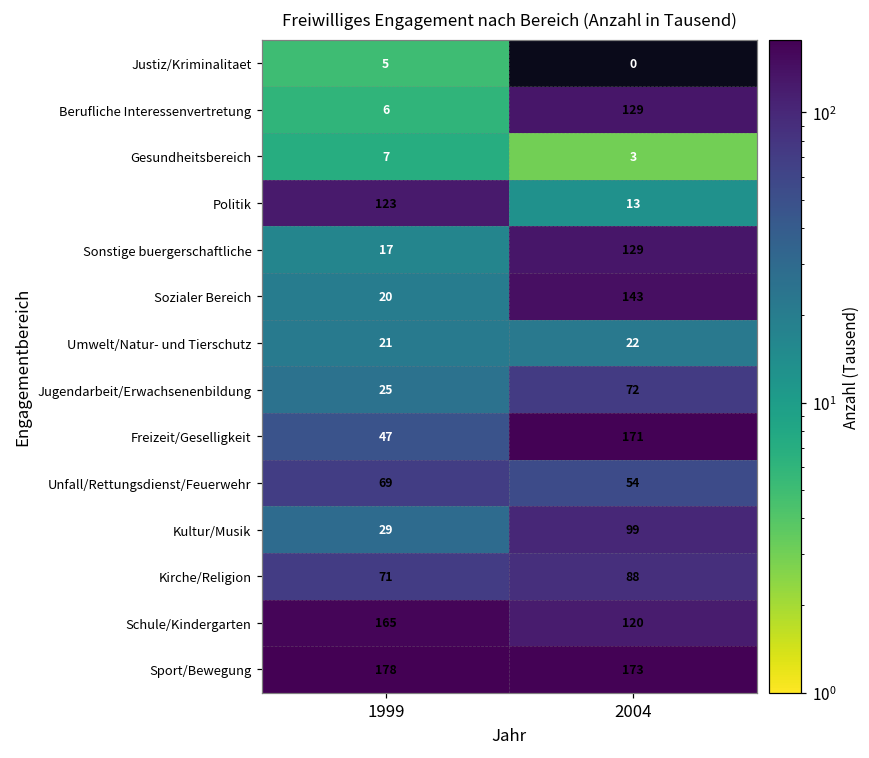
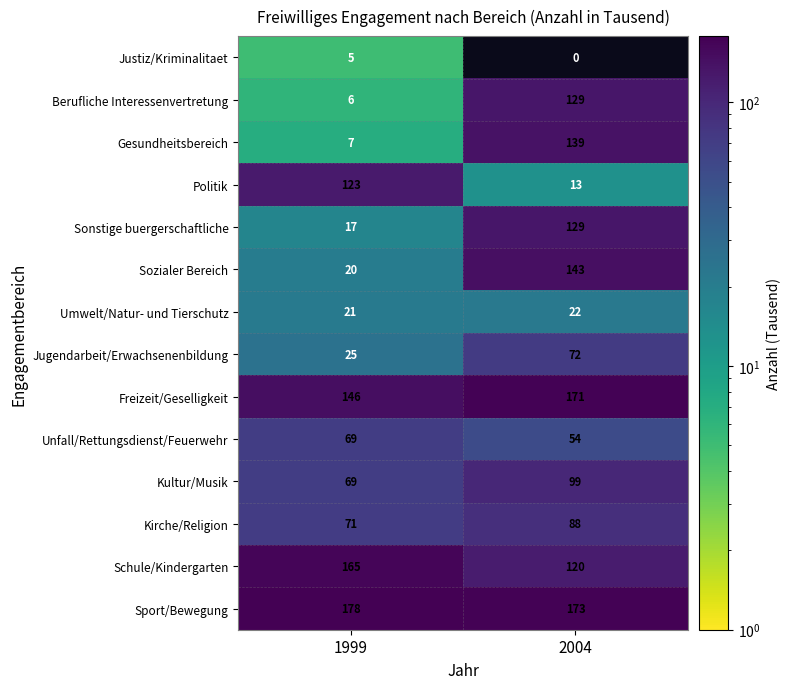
  {
    "Justiz/Kriminalitaet": {
      "1999": 5,
      "2004": 0
    },
    "Berufliche Interessenvertretung": {
      "1999": 6,
      "2004": 129
    },
    "Gesundheitsbereich": {
      "1999": 7,
-     "2004": 3
+     "2004": 139
    },
    "Politik": {
      "1999": 123,
      "2004": 13
    },
    "Sonstige buergerschaftliche": {
      "1999": 17,
      "2004": 129
    },
    "Sozialer Bereich": {
      "1999": 20,
      "2004": 143
    },
    "Umwelt/Natur- und Tierschutz": {
      "1999": 21,
      "2004": 22
    },
    "Jugendarbeit/Erwachsenenbildung": {
      "1999": 25,
      "2004": 72
    },
    "Freizeit/Geselligkeit": {
-     "1999": 47,
+     "1999": 146,
      "2004": 171
    },
    "Unfall/Rettungsdienst/Feuerwehr": {
      "1999": 69,
      "2004": 54
    },
    "Kultur/Musik": {
-     "1999": 29,
+     "1999": 69,
      "2004": 99
    },
    "Kirche/Religion": {
      "1999": 71,
      "2004": 88
    },
    "Schule/Kindergarten": {
      "1999": 165,
      "2004": 120
    },
    "Sport/Bewegung": {
      "1999": 178,
      "2004": 173
    }
  }
